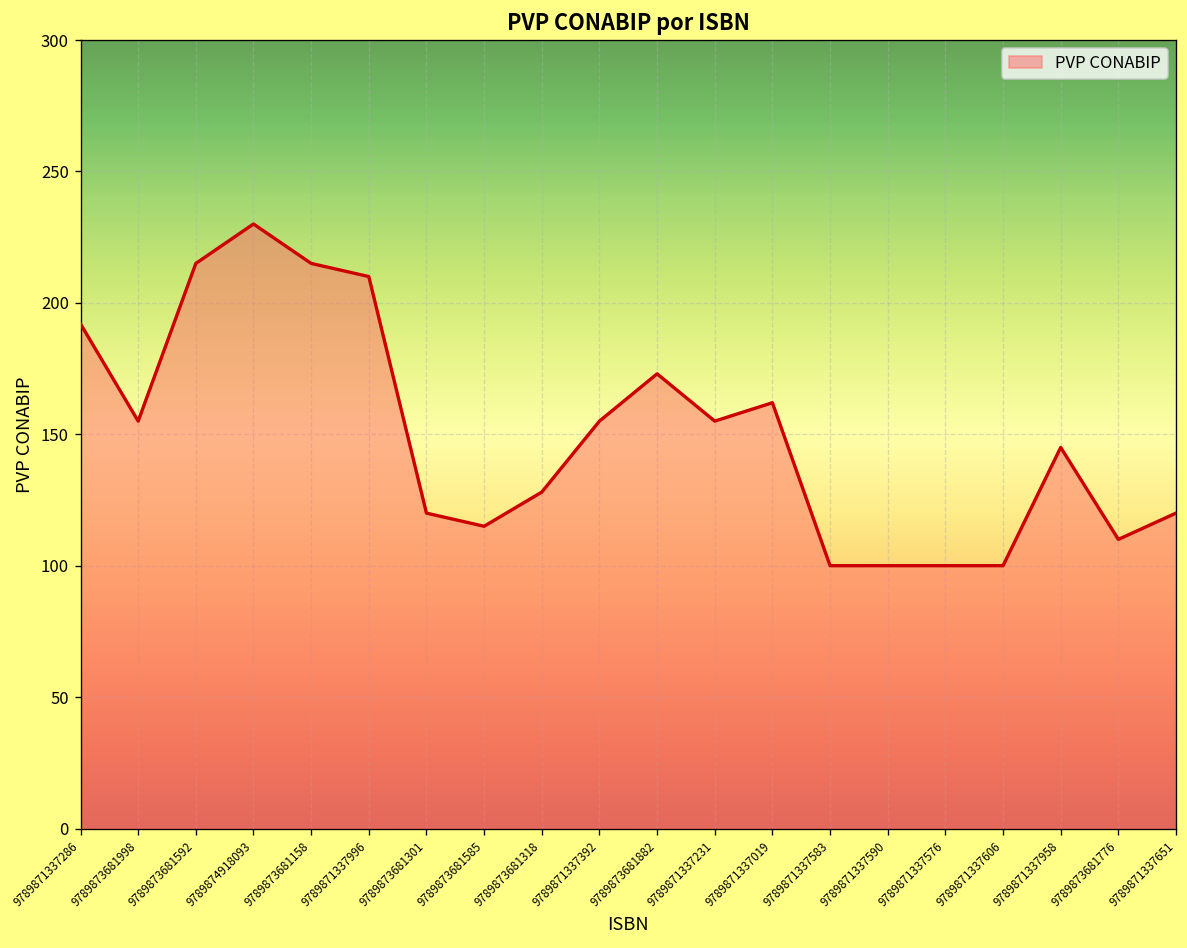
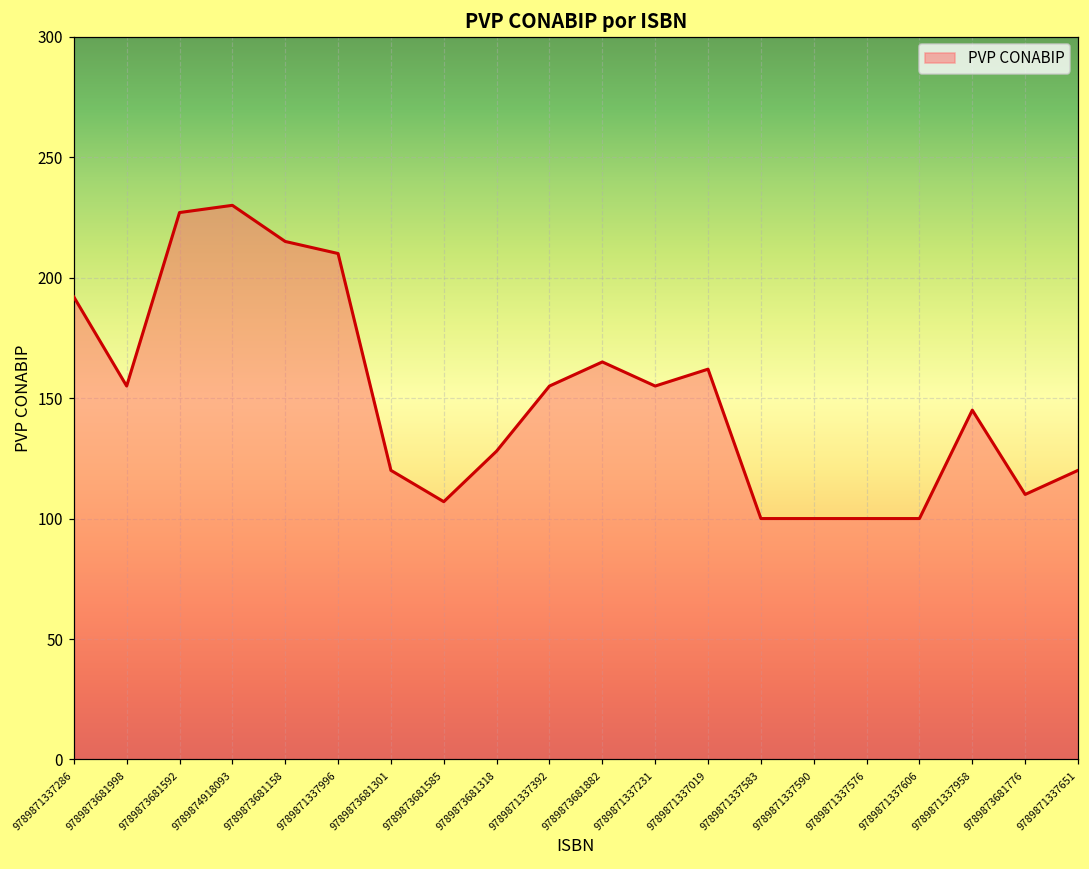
  {
    "9789871337286": 192,
    "9789873681998": 155,
-   "9789873681592": 215,
+   "9789873681592": 227,
    "9789874918093": 230,
    "9789873681158": 215,
    "9789871337996": 210,
    "9789873681301": 120,
-   "9789873681585": 115,
+   "9789873681585": 107,
    "9789873681318": 128,
    "9789871337392": 155,
-   "9789873681882": 173,
+   "9789873681882": 165,
    "9789871337231": 155,
    "9789871337019": 162,
    "9789871337583": 100,
    "9789871337590": 100,
    "9789871337576": 100,
    "9789871337606": 100,
    "9789871337958": 145,
    "9789873681776": 110,
    "9789871337651": 120
  }
